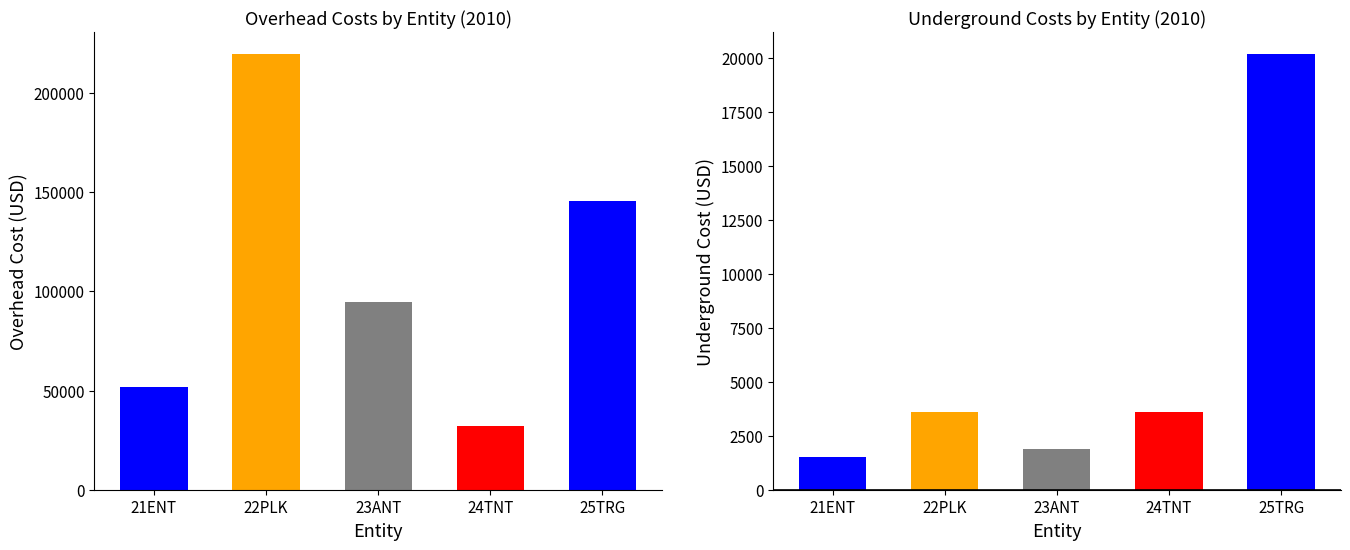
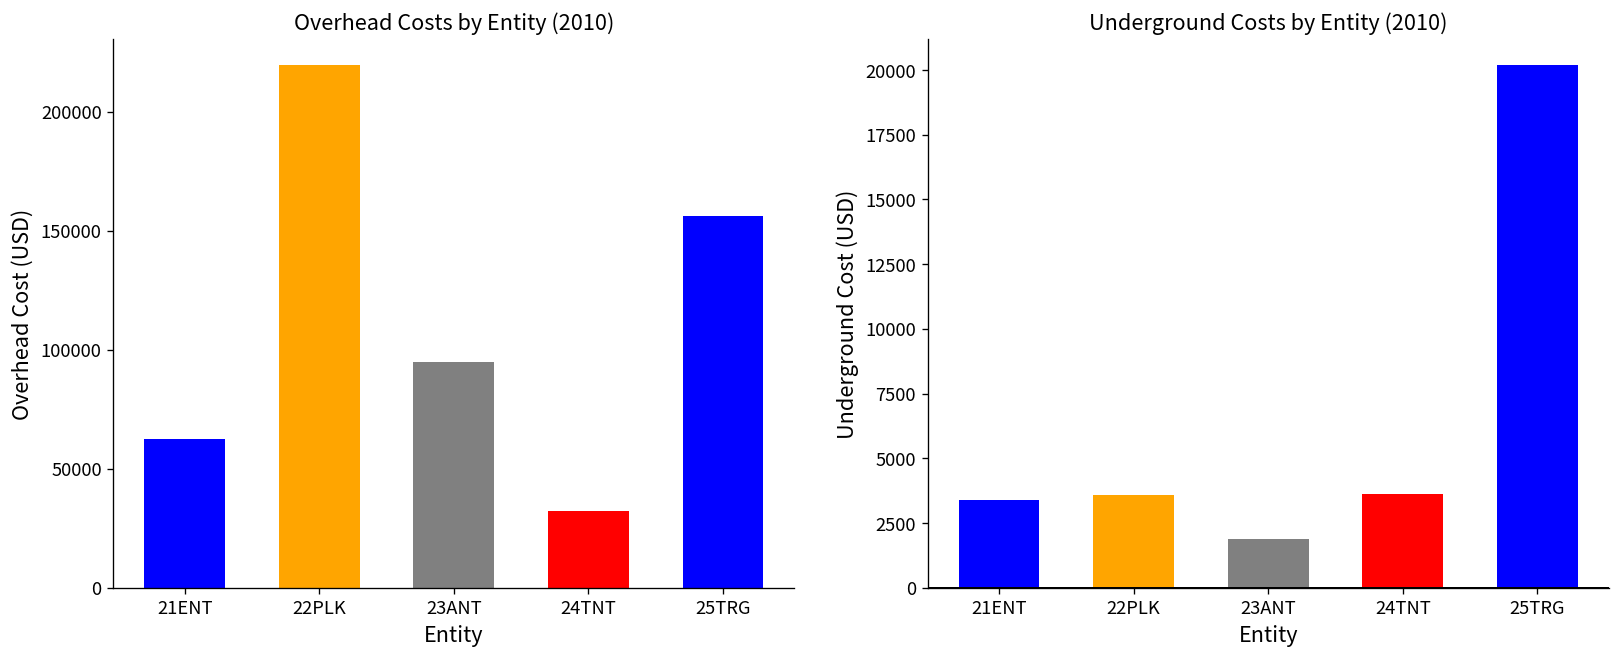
  {
    "Overhead Costs by Entity (2010)": {
-     "21ENT": 52000,
+     "21ENT": 63000,
      "22PLK": 220000,
      "23ANT": 95000,
      "24TNT": 32000,
-     "25TRG": 145000
+     "25TRG": 156000
    },
    "Underground Costs by Entity (2010)": {
-     "21ENT": 1500,
+     "21ENT": 3400,
      "22PLK": 3600,
      "23ANT": 1900,
      "24TNT": 3600,
      "25TRG": 20200
    }
  }
